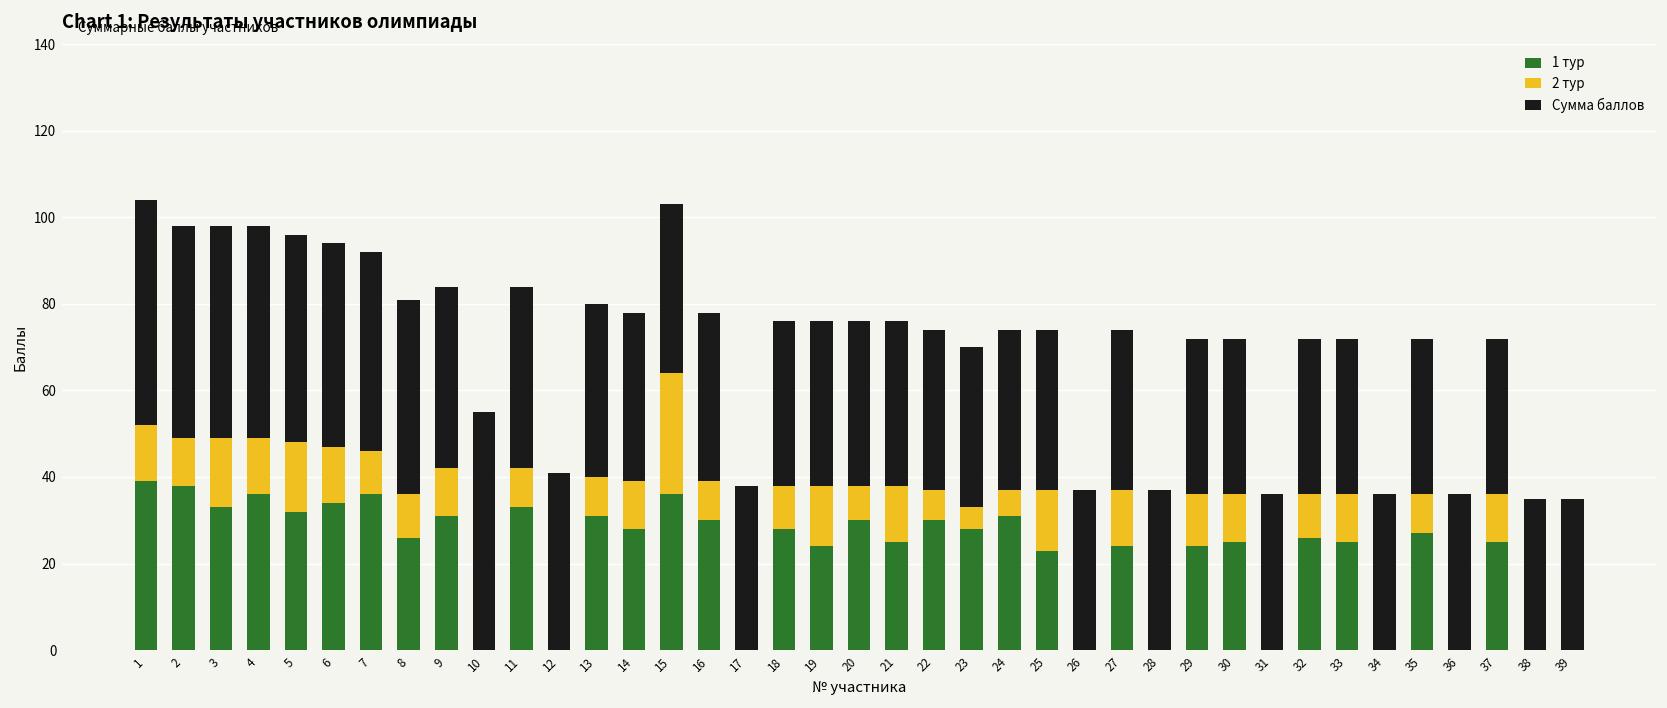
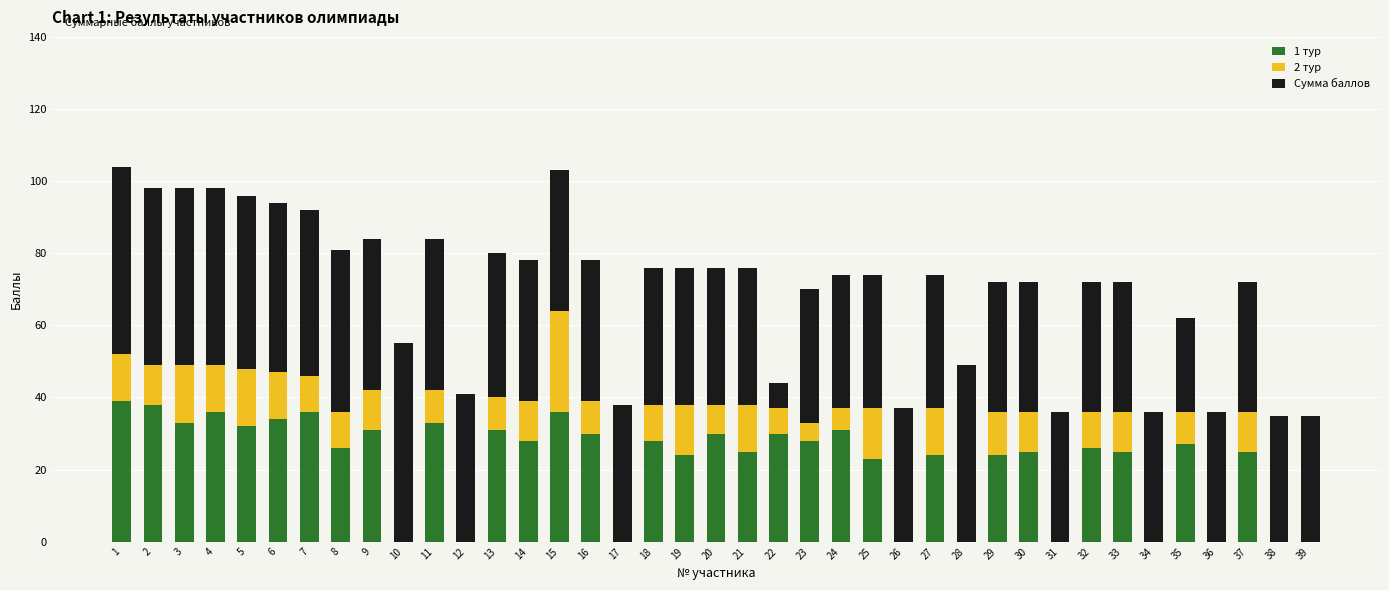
  {
    "1 тур": {
      "1": 39,
      "2": 38,
      "3": 33,
      "4": 36,
      "5": 32,
      "6": 34,
      "7": 36,
      "8": 26,
      "9": 31,
      "10": 0,
      "11": 33,
      "12": 0,
      "13": 31,
      "14": 28,
      "15": 36,
      "16": 30,
      "17": 0,
      "18": 28,
      "19": 24,
      "20": 30,
      "21": 25,
      "22": 30,
      "23": 28,
      "24": 31,
      "25": 23,
      "26": 0,
      "27": 24,
      "28": 0,
      "29": 24,
      "30": 25,
      "31": 0,
      "32": 26,
      "33": 25,
      "34": 0,
      "35": 27,
      "36": 0,
      "37": 25,
      "38": 0,
      "39": 0
    },
    "2 тур": {
      "1": 13,
      "2": 11,
      "3": 16,
      "4": 13,
      "5": 16,
      "6": 13,
      "7": 10,
      "8": 10,
      "9": 11,
      "10": 0,
      "11": 9,
      "12": 0,
      "13": 9,
      "14": 11,
      "15": 28,
      "16": 9,
      "17": 0,
      "18": 10,
      "19": 14,
      "20": 8,
      "21": 13,
      "22": 7,
      "23": 5,
      "24": 6,
      "25": 14,
      "26": 0,
      "27": 13,
      "28": 0,
      "29": 12,
      "30": 11,
      "31": 0,
      "32": 10,
      "33": 11,
      "34": 0,
      "35": 9,
      "36": 0,
      "37": 11,
      "38": 0,
      "39": 0
    },
    "Сумма баллов": {
      "1": 52,
      "2": 49,
      "3": 49,
      "4": 49,
      "5": 48,
      "6": 47,
      "7": 46,
      "8": 45,
      "9": 42,
      "10": 55,
      "11": 42,
      "12": 41,
      "13": 40,
      "14": 39,
      "15": 39,
      "16": 39,
      "17": 38,
      "18": 38,
      "19": 38,
      "20": 38,
      "21": 38,
-     "22": 37,
+     "22": 7,
      "23": 37,
      "24": 37,
      "25": 37,
      "26": 37,
      "27": 37,
-     "28": 37,
+     "28": 49,
      "29": 36,
      "30": 36,
      "31": 36,
      "32": 36,
      "33": 36,
      "34": 36,
-     "35": 36,
+     "35": 26,
      "36": 36,
      "37": 36,
      "38": 35,
      "39": 35
    }
  }
